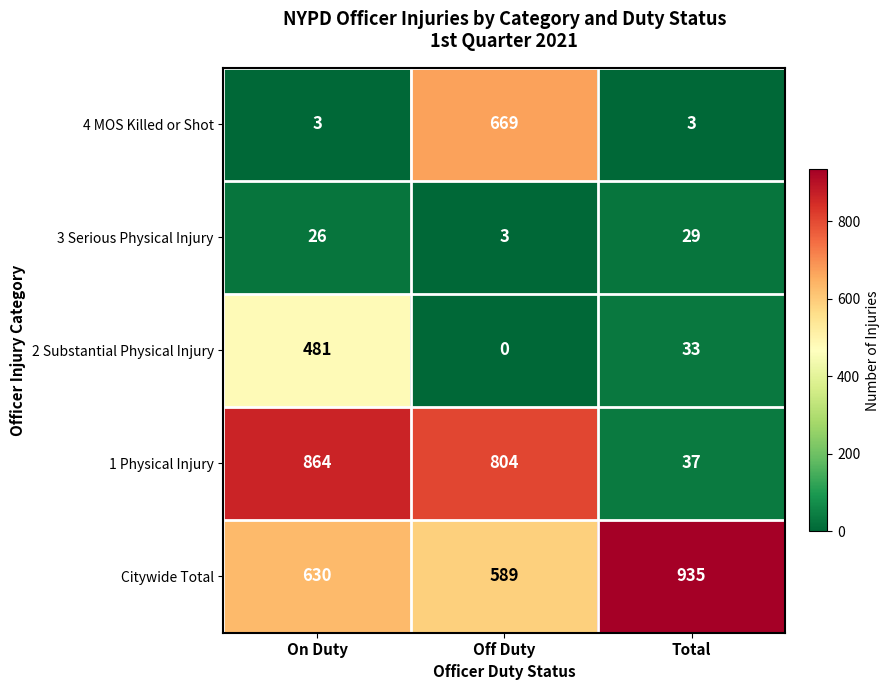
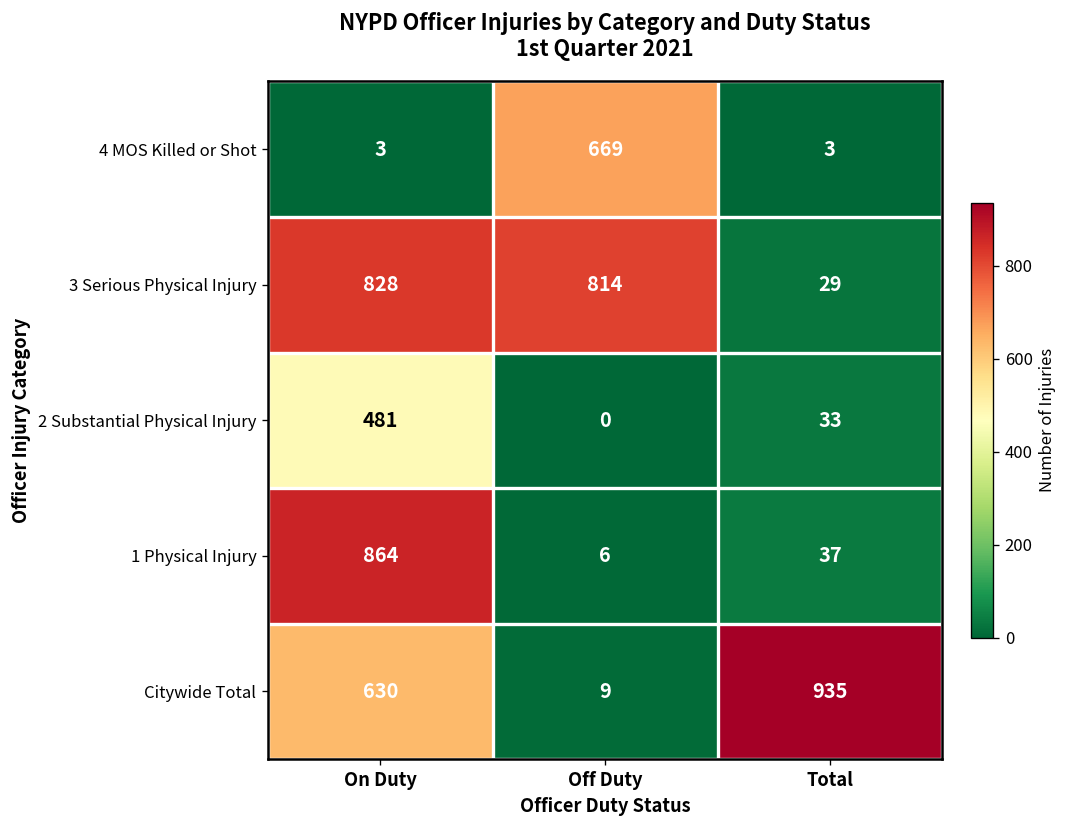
  {
    "4 MOS Killed or Shot": {
      "On Duty": 3,
      "Off Duty": 669,
      "Total": 3
    },
    "3 Serious Physical Injury": {
-     "On Duty": 26,
-     "Off Duty": 3,
+     "On Duty": 828,
+     "Off Duty": 814,
      "Total": 29
    },
    "2 Substantial Physical Injury": {
      "On Duty": 481,
      "Off Duty": 0,
      "Total": 33
    },
    "1 Physical Injury": {
      "On Duty": 864,
-     "Off Duty": 804,
+     "Off Duty": 6,
      "Total": 37
    },
    "Citywide Total": {
      "On Duty": 630,
-     "Off Duty": 589,
+     "Off Duty": 9,
      "Total": 935
    }
  }
